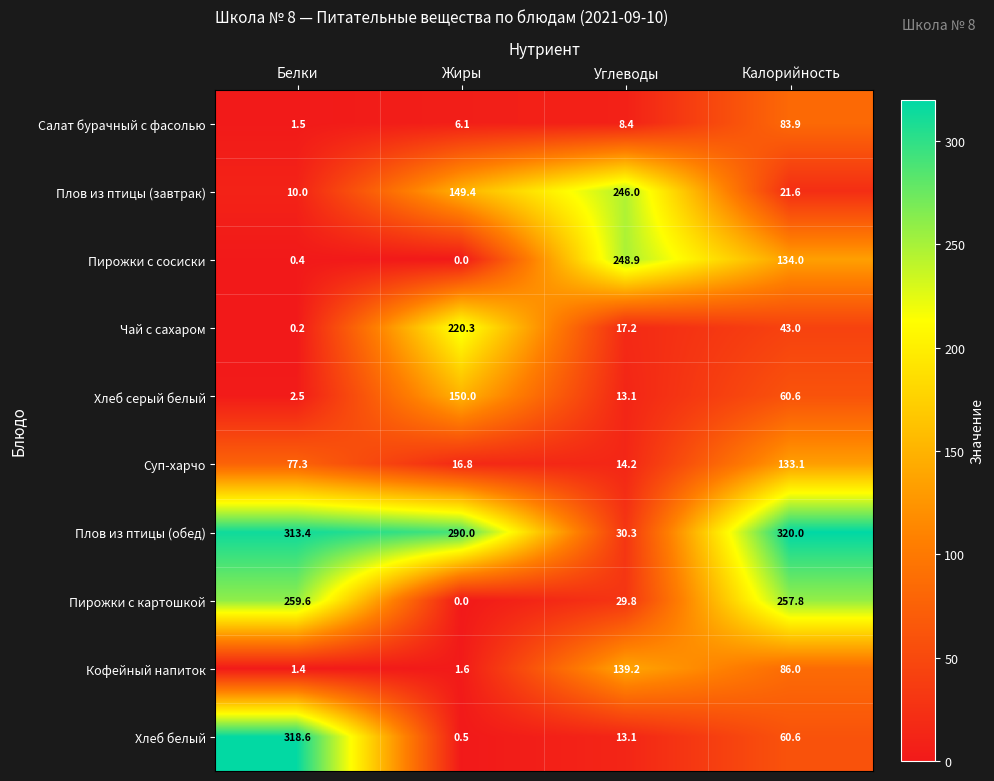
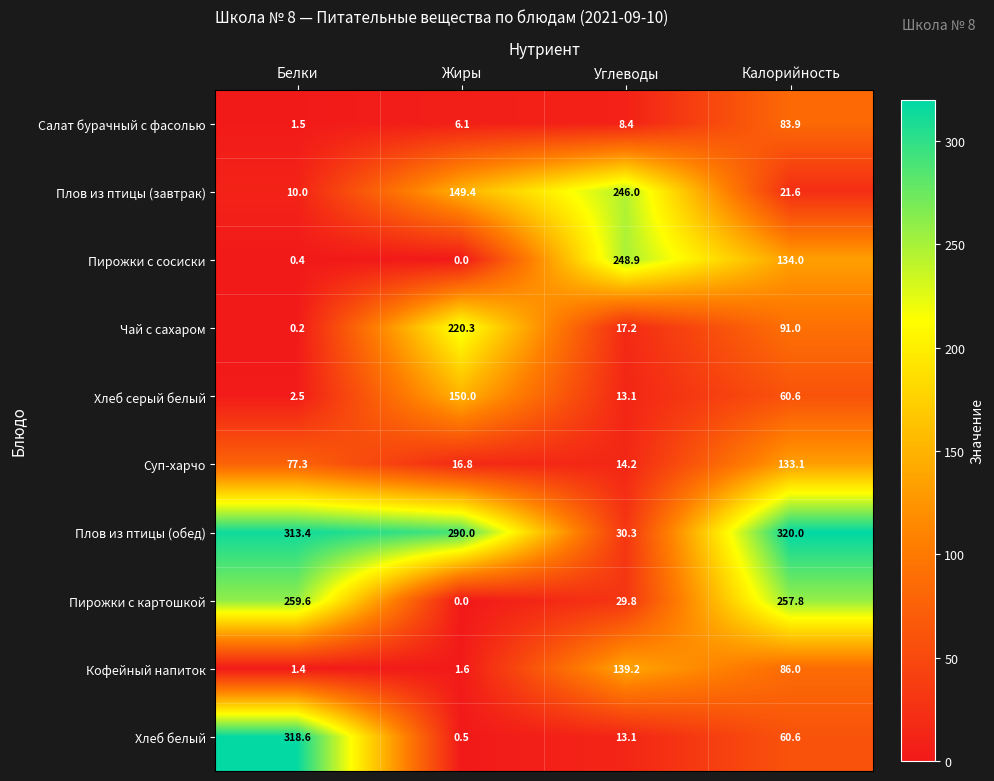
  {
    "Салат бурачный с фасолью": {
      "Белки": 1.5,
      "Жиры": 6.1,
      "Углеводы": 8.4,
      "Калорийность": 83.9
    },
    "Плов из птицы (завтрак)": {
      "Белки": 10.0,
      "Жиры": 149.4,
      "Углеводы": 246.0,
      "Калорийность": 21.6
    },
    "Пирожки с сосиски": {
      "Белки": 0.4,
      "Жиры": 0.0,
      "Углеводы": 248.9,
      "Калорийность": 134.0
    },
    "Чай с сахаром": {
      "Белки": 0.2,
      "Жиры": 220.3,
      "Углеводы": 17.2,
-     "Калорийность": 43.0
+     "Калорийность": 91.0
    },
    "Хлеб серый белый": {
      "Белки": 2.5,
      "Жиры": 150.0,
      "Углеводы": 13.1,
      "Калорийность": 60.6
    },
    "Суп-харчо": {
      "Белки": 77.3,
      "Жиры": 16.8,
      "Углеводы": 14.2,
      "Калорийность": 133.1
    },
    "Плов из птицы (обед)": {
      "Белки": 313.4,
      "Жиры": 290.0,
      "Углеводы": 30.3,
      "Калорийность": 320.0
    },
    "Пирожки с картошкой": {
      "Белки": 259.6,
      "Жиры": 0.0,
      "Углеводы": 29.8,
      "Калорийность": 257.8
    },
    "Кофейный напиток": {
      "Белки": 1.4,
      "Жиры": 1.6,
      "Углеводы": 139.2,
      "Калорийность": 86.0
    },
    "Хлеб белый": {
      "Белки": 318.6,
      "Жиры": 0.5,
      "Углеводы": 13.1,
      "Калорийность": 60.6
    }
  }
